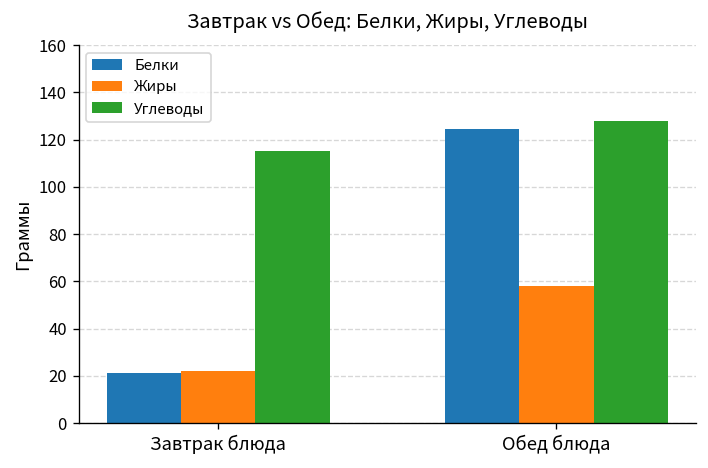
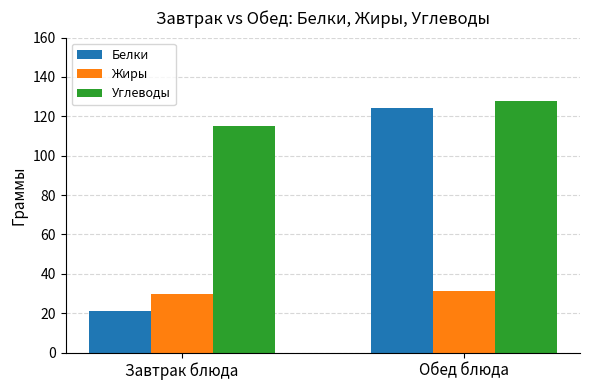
  {
    "Белки": {
      "Завтрак блюда": 21,
      "Обед блюда": 124
    },
    "Жиры": {
-     "Завтрак блюда": 22,
-     "Обед блюда": 58
+     "Завтрак блюда": 30,
+     "Обед блюда": 31
    },
    "Углеводы": {
      "Завтрак блюда": 115,
      "Обед блюда": 128
    }
  }
